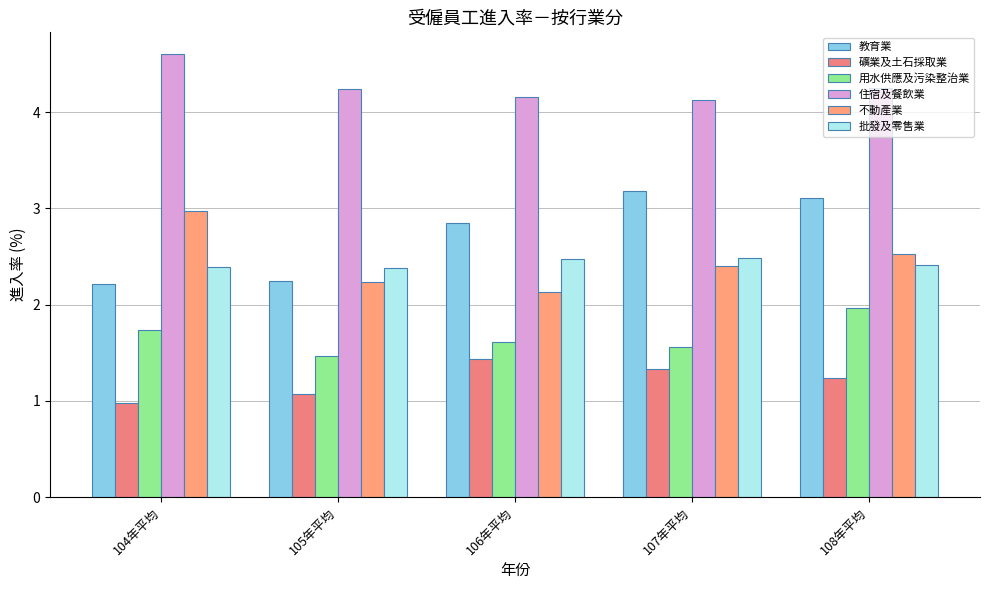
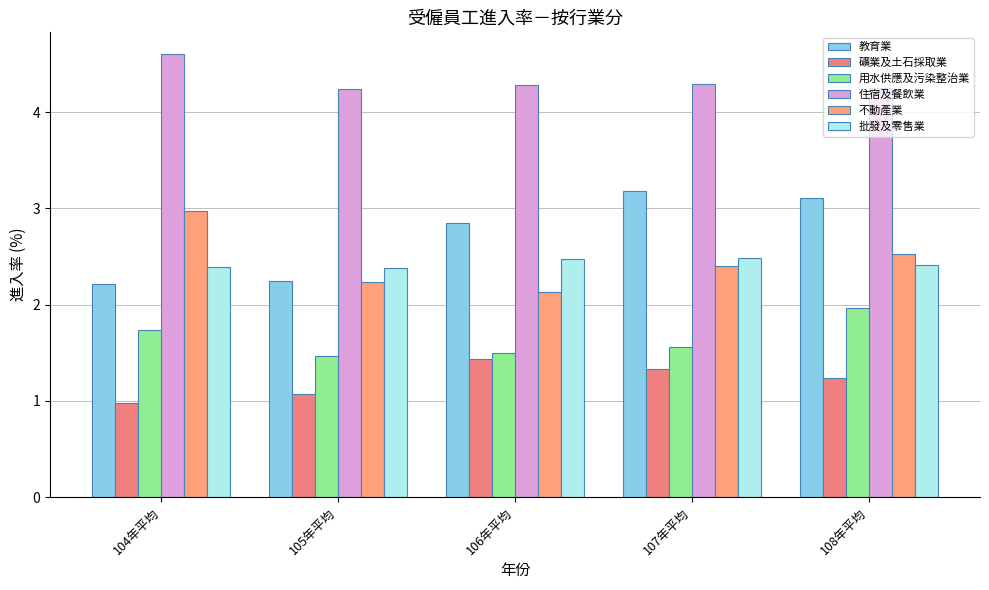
  {
    "用水供應及污染整治業": {
      "104年平均": 1.7,
      "105年平均": 1.5,
-     "106年平均": 1.6,
+     "106年平均": 1.5,
      "107年平均": 1.6,
      "108年平均": 2.0
    },
    "住宿及餐飲業": {
      "104年平均": 4.6,
      "105年平均": 4.2,
-     "106年平均": 4.2,
-     "107年平均": 4.1
+     "106年平均": 4.3,
+     "107年平均": 4.3
    }
  }
